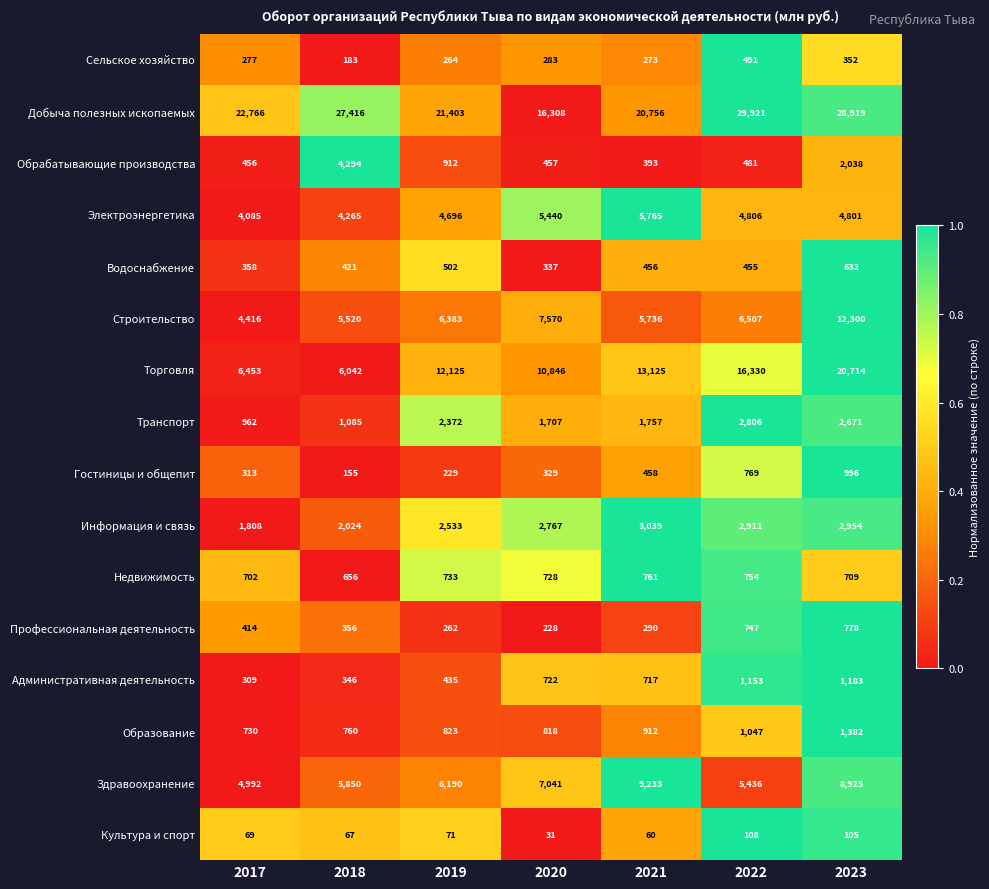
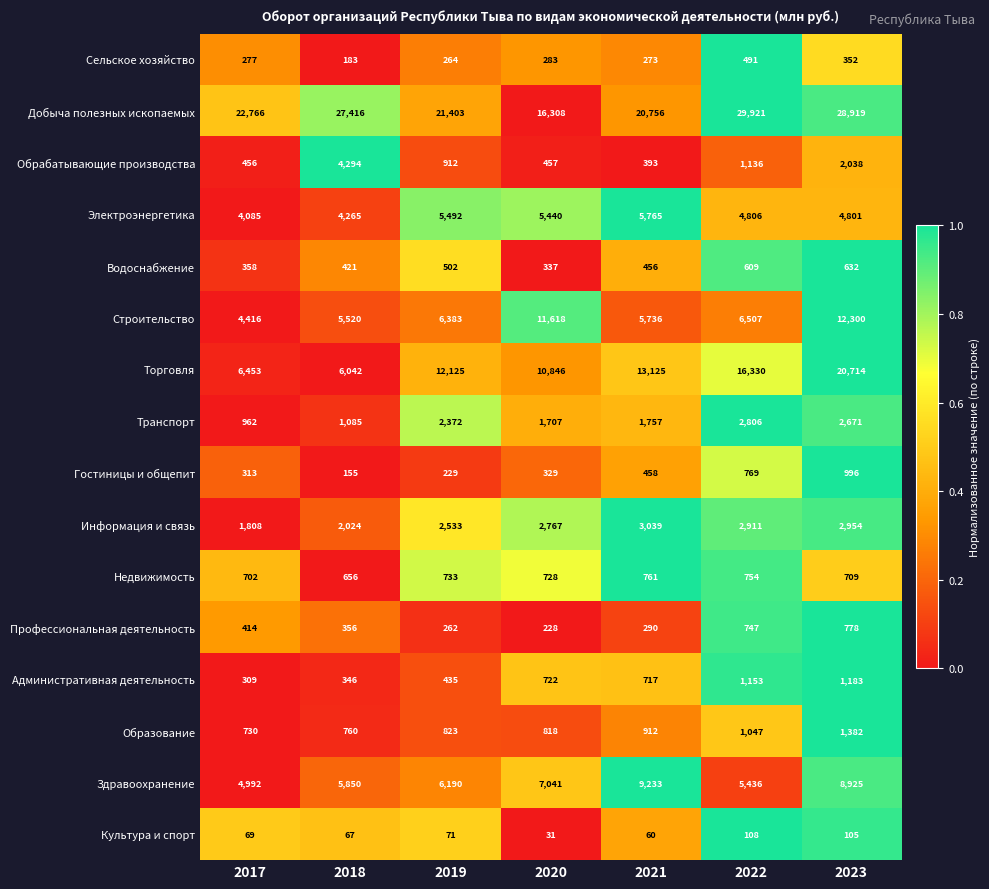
  {
    "Сельское хозяйство": {
      "2017": "277",
      "2018": "183",
      "2019": "264",
      "2020": "283",
      "2021": "273",
      "2022": "491",
      "2023": "352"
    },
    "Добыча полезных ископаемых": {
      "2017": "22,766",
      "2018": "27,416",
      "2019": "21,403",
      "2020": "16,308",
      "2021": "20,756",
      "2022": "29,921",
      "2023": "28,919"
    },
    "Обрабатывающие производства": {
      "2017": "456",
      "2018": "4,294",
      "2019": "912",
      "2020": "457",
      "2021": "393",
-     "2022": "481",
+     "2022": "1,136",
      "2023": "2,038"
    },
    "Электроэнергетика": {
      "2017": "4,085",
      "2018": "4,265",
-     "2019": "4,696",
+     "2019": "5,492",
      "2020": "5,440",
      "2021": "5,765",
      "2022": "4,806",
      "2023": "4,801"
    },
    "Водоснабжение": {
      "2017": "358",
      "2018": "421",
      "2019": "502",
      "2020": "337",
      "2021": "456",
-     "2022": "455",
+     "2022": "609",
      "2023": "632"
    },
    "Строительство": {
      "2017": "4,416",
      "2018": "5,520",
      "2019": "6,383",
-     "2020": "7,570",
+     "2020": "11,618",
      "2021": "5,736",
      "2022": "6,507",
      "2023": "12,300"
    },
    "Торговля": {
      "2017": "6,453",
      "2018": "6,042",
      "2019": "12,125",
      "2020": "10,846",
      "2021": "13,125",
      "2022": "16,330",
      "2023": "20,714"
    },
    "Транспорт": {
      "2017": "962",
      "2018": "1,085",
      "2019": "2,372",
      "2020": "1,707",
      "2021": "1,757",
      "2022": "2,806",
      "2023": "2,671"
    },
    "Гостиницы и общепит": {
      "2017": "313",
      "2018": "155",
      "2019": "229",
      "2020": "329",
      "2021": "458",
      "2022": "769",
      "2023": "996"
    },
    "Информация и связь": {
      "2017": "1,808",
      "2018": "2,024",
      "2019": "2,533",
      "2020": "2,767",
      "2021": "3,039",
      "2022": "2,911",
      "2023": "2,954"
    },
    "Недвижимость": {
      "2017": "702",
      "2018": "656",
      "2019": "733",
      "2020": "728",
      "2021": "761",
      "2022": "754",
      "2023": "709"
    },
    "Профессиональная деятельность": {
      "2017": "414",
      "2018": "356",
      "2019": "262",
      "2020": "228",
      "2021": "290",
      "2022": "747",
      "2023": "778"
    },
    "Административная деятельность": {
      "2017": "309",
      "2018": "346",
      "2019": "435",
      "2020": "722",
      "2021": "717",
      "2022": "1,153",
      "2023": "1,183"
    },
    "Образование": {
      "2017": "730",
      "2018": "760",
      "2019": "823",
      "2020": "818",
      "2021": "912",
      "2022": "1,047",
      "2023": "1,382"
    },
    "Здравоохранение": {
      "2017": "4,992",
      "2018": "5,850",
      "2019": "6,190",
      "2020": "7,041",
      "2021": "9,233",
      "2022": "5,436",
      "2023": "8,925"
    },
    "Культура и спорт": {
      "2017": "69",
      "2018": "67",
      "2019": "71",
      "2020": "31",
      "2021": "60",
      "2022": "108",
      "2023": "105"
    }
  }
